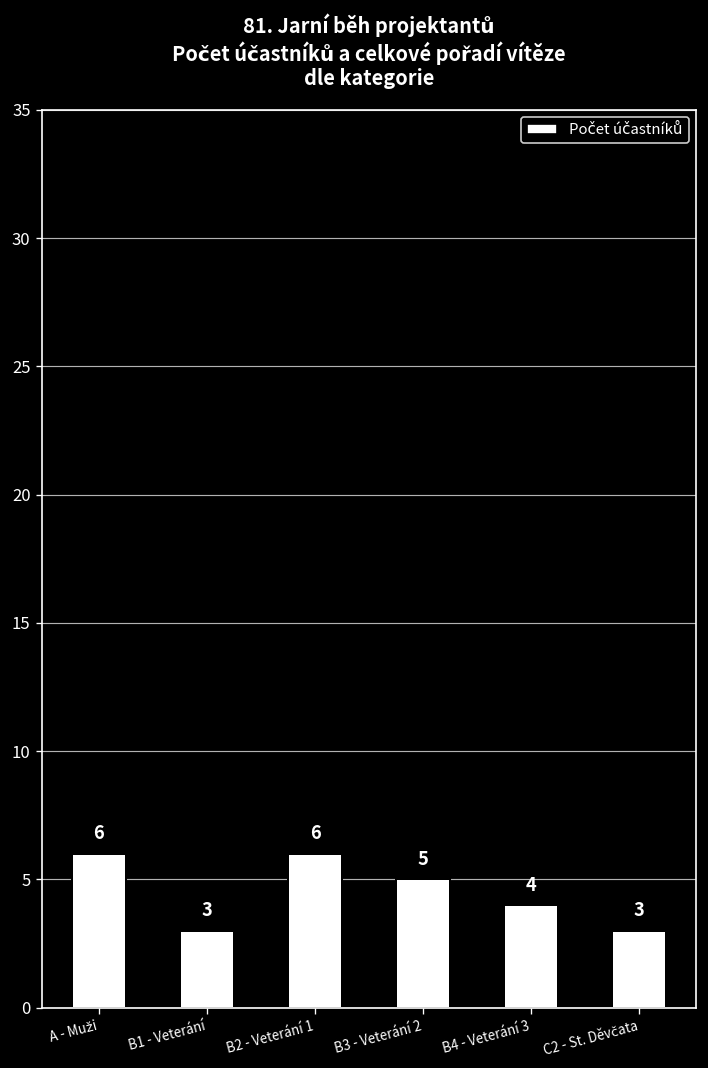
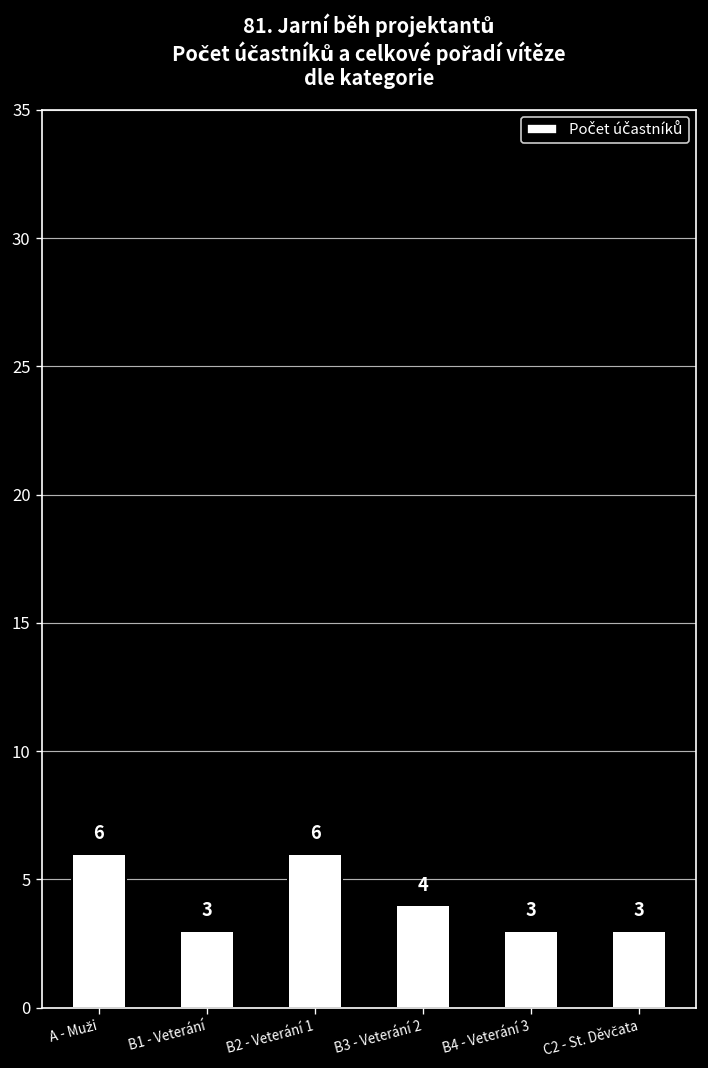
  {
    "A - Muži": 6,
    "B1 - Veterání": 3,
    "B2 - Veterání 1": 6,
-   "B3 - Veterání 2": 5,
-   "B4 - Veterání 3": 4,
+   "B3 - Veterání 2": 4,
+   "B4 - Veterání 3": 3,
    "C2 - St. Děvčata": 3
  }
